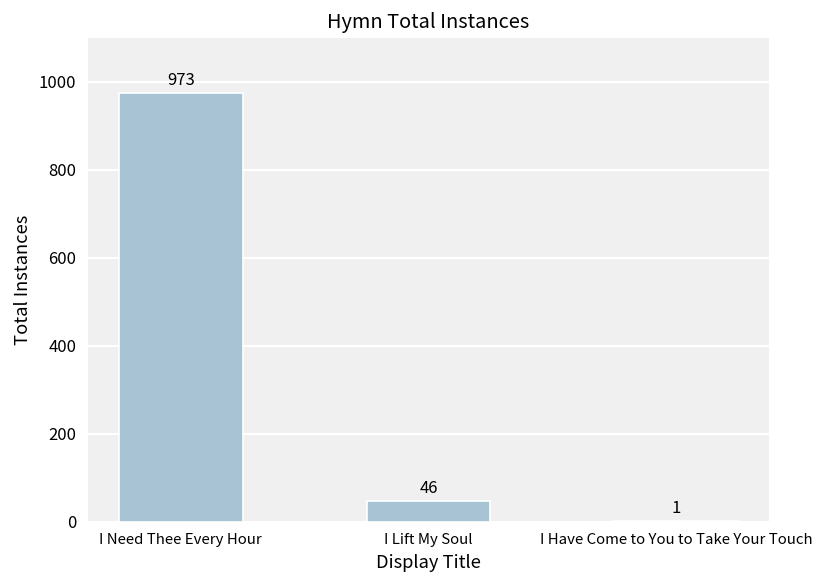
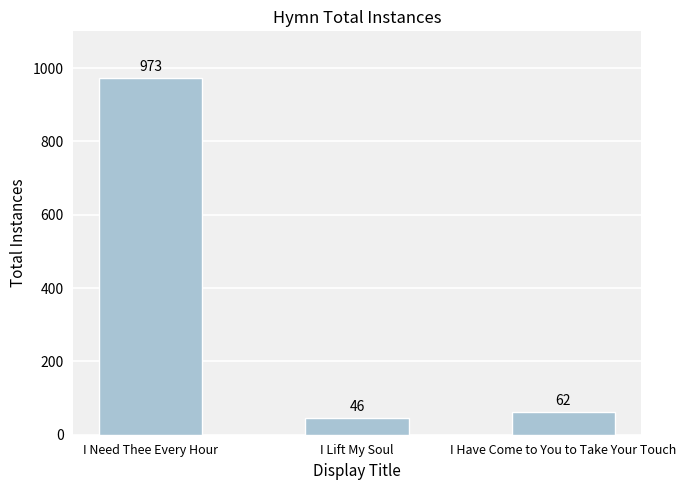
  {
    "I Need Thee Every Hour": 973,
    "I Lift My Soul": 46,
-   "I Have Come to You to Take Your Touch": 1
+   "I Have Come to You to Take Your Touch": 62
  }
